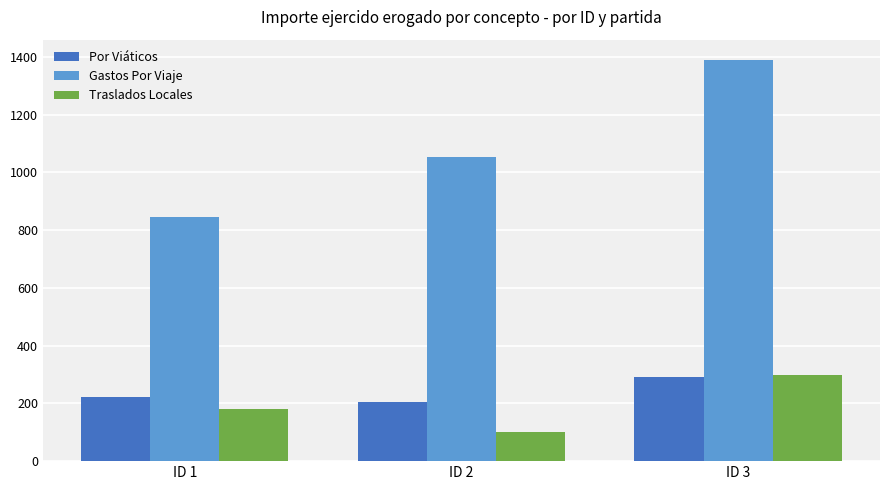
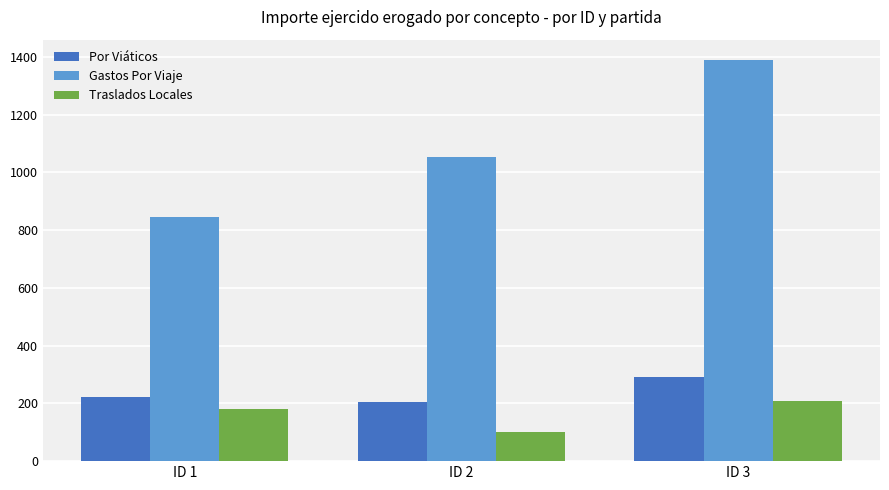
  {
    "Traslados Locales": {
      "ID 1": 180,
      "ID 2": 100,
-     "ID 3": 300
+     "ID 3": 210
    }
  }
